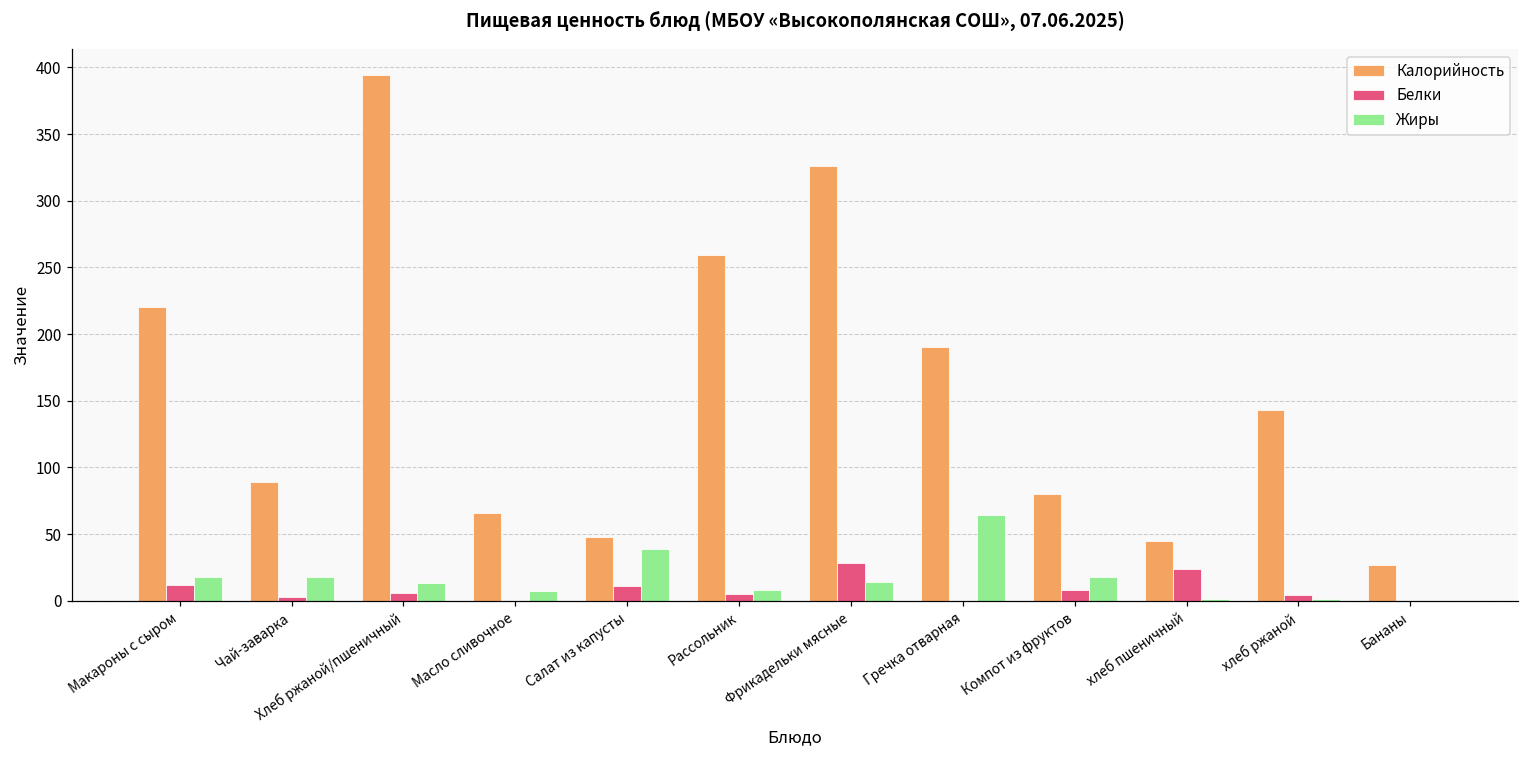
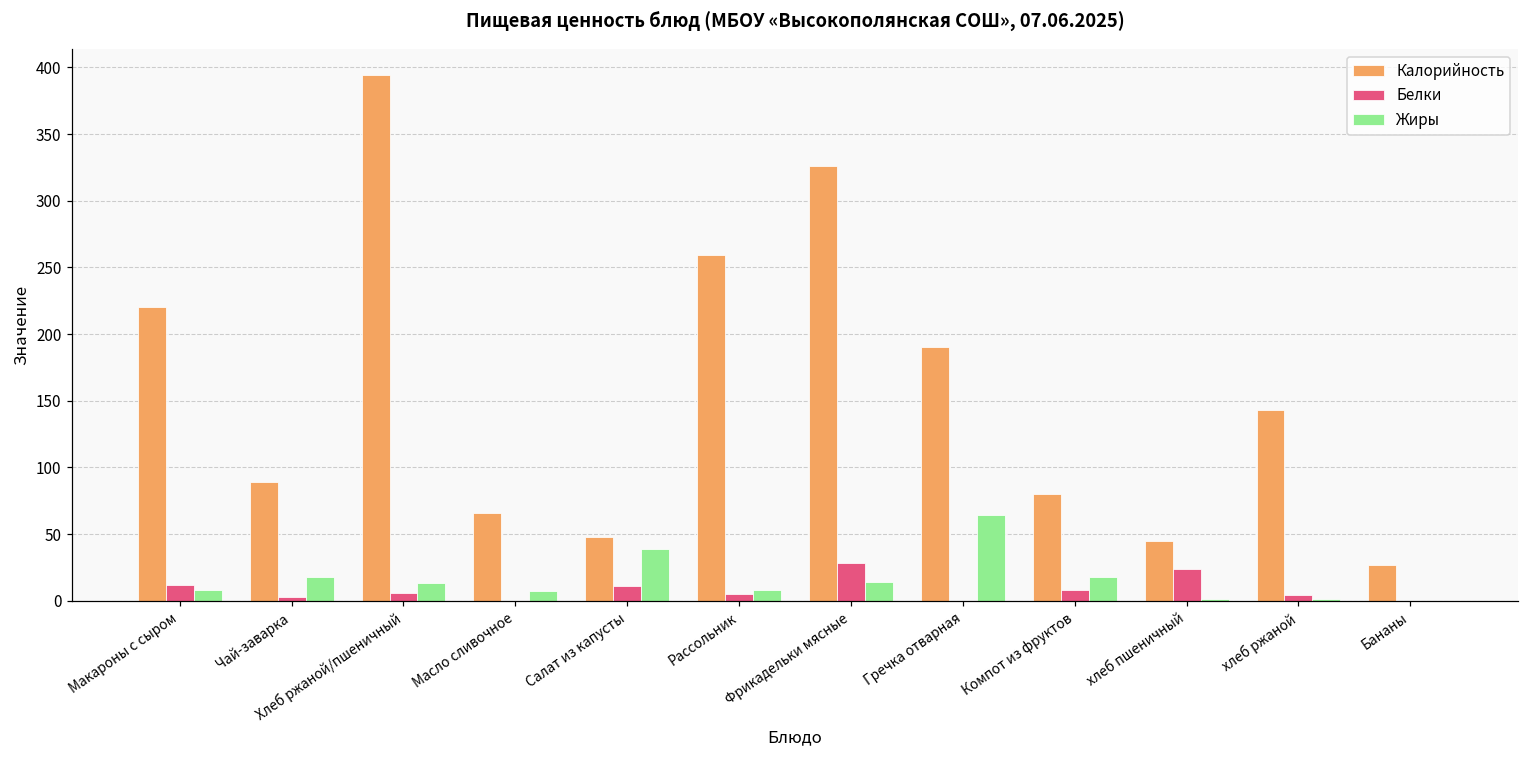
  {
    "Калорийность": {
      "Макароны с сыром": 220,
      "Чай-заварка": 89,
      "Хлеб ржаной/пшеничный": 394,
      "Масло сливочное": 66,
      "Салат из капусты": 48,
      "Рассольник": 259,
      "Фрикадельки мясные": 326,
      "Гречка отварная": 190,
      "Компот из фруктов": 80,
      "хлеб пшеничный": 45,
      "хлеб ржаной": 143,
      "Бананы": 27
    },
    "Белки": {
      "Макароны с сыром": 12,
      "Чай-заварка": 3,
      "Хлеб ржаной/пшеничный": 6,
      "Масло сливочное": 0,
      "Салат из капусты": 11,
      "Рассольник": 5,
      "Фрикадельки мясные": 28,
      "Гречка отварная": 0,
      "Компот из фруктов": 8,
      "хлеб пшеничный": 24,
      "хлеб ржаной": 4,
      "Бананы": 0
    },
    "Жиры": {
-     "Макароны с сыром": 18,
+     "Макароны с сыром": 8,
      "Чай-заварка": 18,
      "Хлеб ржаной/пшеничный": 13,
      "Масло сливочное": 7,
      "Салат из капусты": 39,
      "Рассольник": 8,
      "Фрикадельки мясные": 14,
      "Гречка отварная": 64,
      "Компот из фруктов": 18,
      "Бананы": 0
    }
  }
